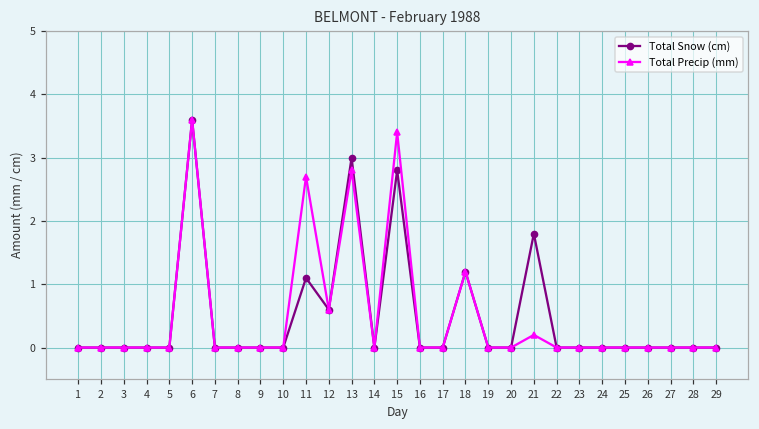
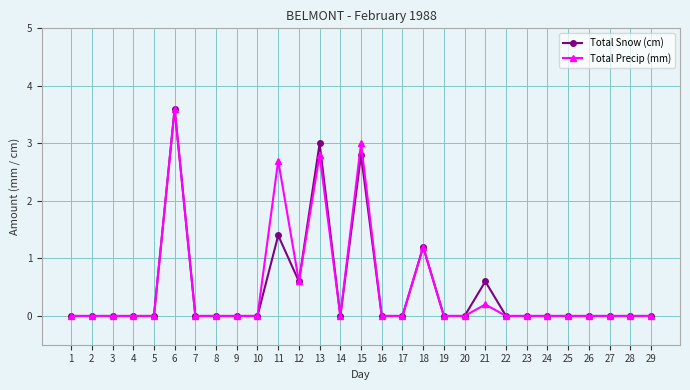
  {
    "Total Snow (cm)": {
-     "11": 1.1,
+     "11": 1.4,
      "13": 3.0,
      "15": 2.8,
-     "21": 1.8
+     "21": 0.6
    },
    "Total Precip (mm)": {
      "11": 2.7,
      "13": 2.8,
-     "15": 3.4,
+     "15": 3.0,
      "21": 0.2
    }
  }
